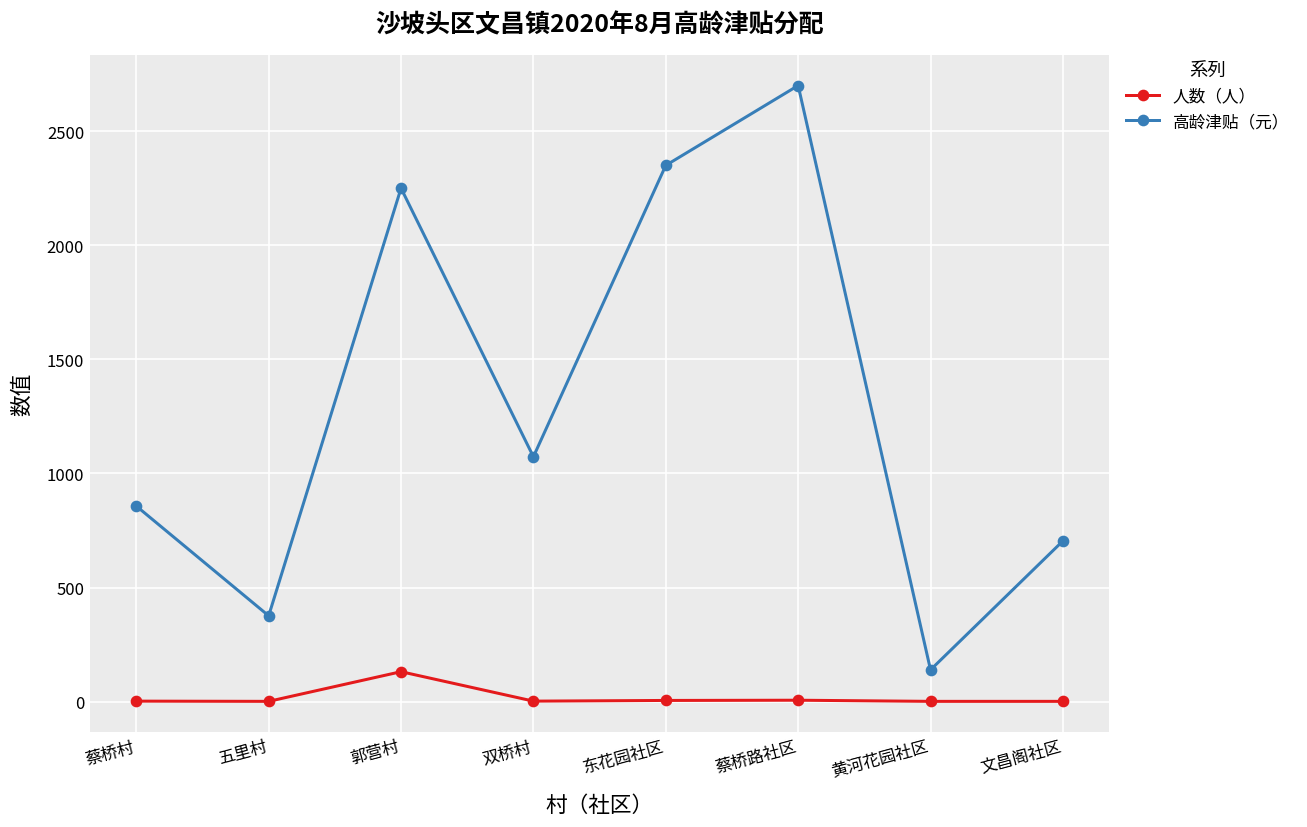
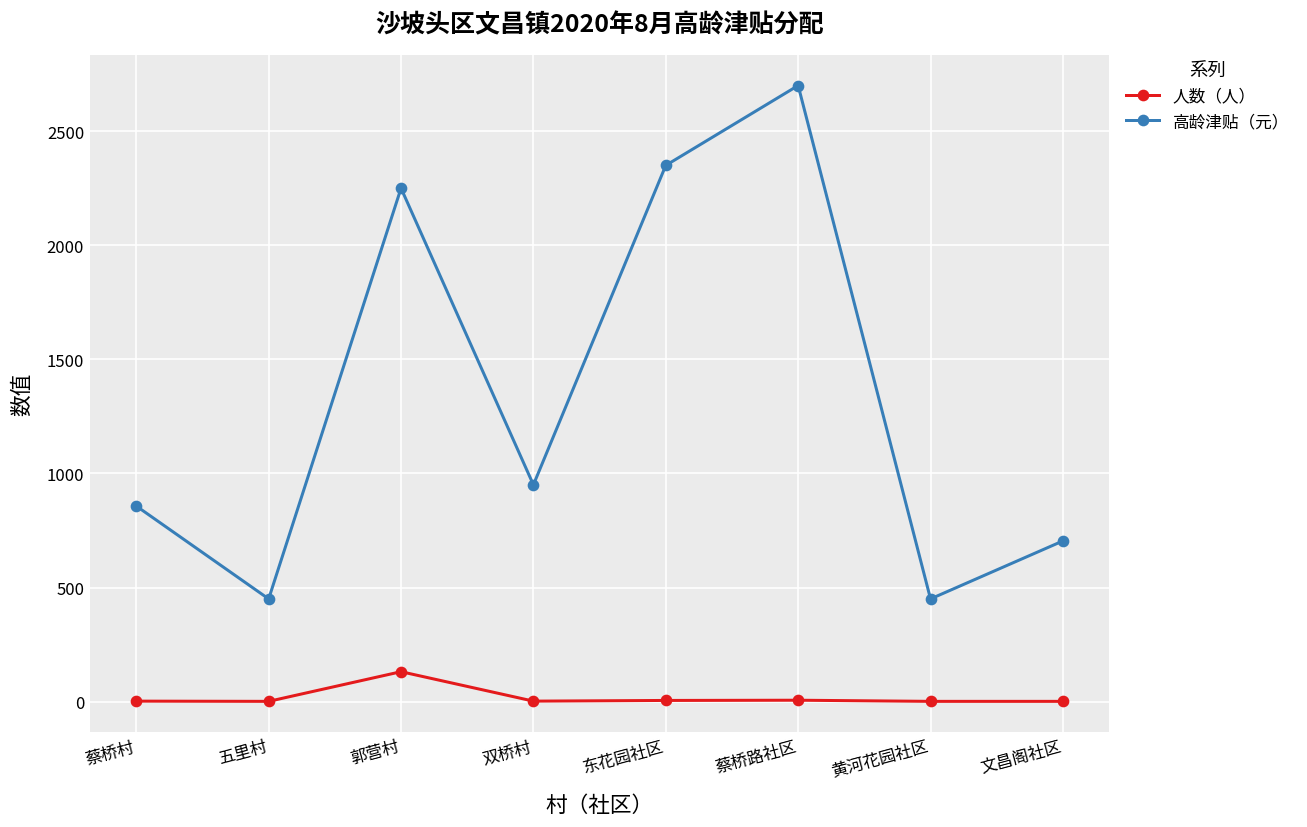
  {
    "人数（人）": {
      "蔡桥村": 0,
      "五里村": 0,
      "郭营村": 130,
      "双桥村": 0,
      "东花园社区": 10,
      "蔡桥路社区": 10,
      "黄河花园社区": 0,
      "文昌阁社区": 0
    },
    "高龄津贴（元）": {
      "蔡桥村": 860,
-     "五里村": 380,
+     "五里村": 450,
      "郭营村": 2250,
-     "双桥村": 1070,
+     "双桥村": 950,
      "东花园社区": 2350,
      "蔡桥路社区": 2700,
-     "黄河花园社区": 140,
+     "黄河花园社区": 450,
      "文昌阁社区": 700
    }
  }
